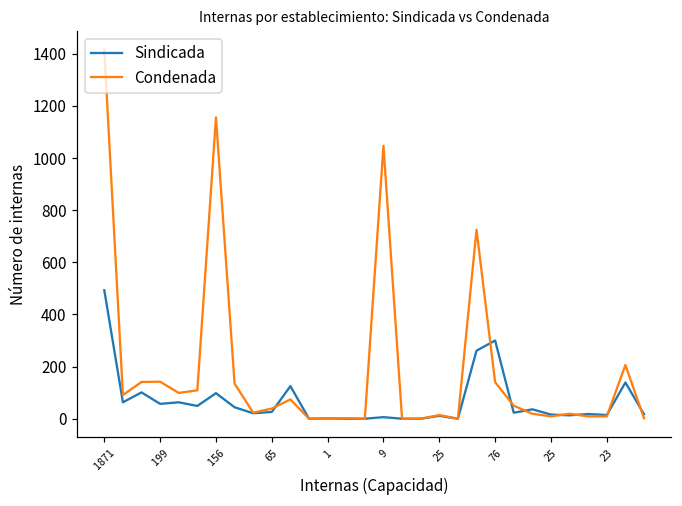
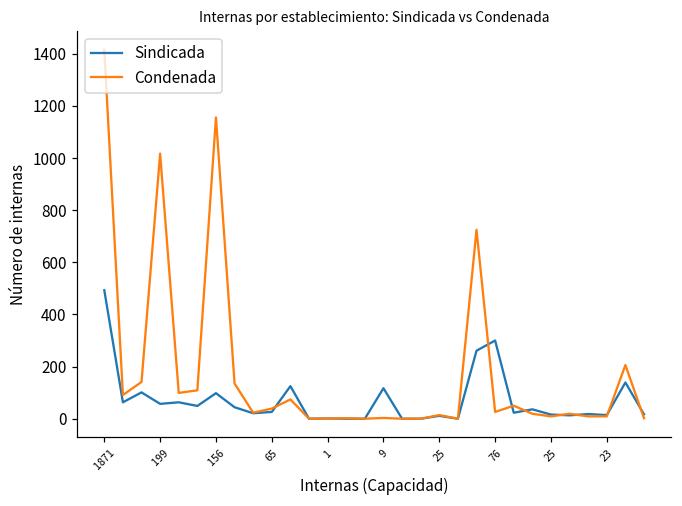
  {
    "Sindicada": {
      "1871": 490,
      "199": 60,
      "156": 100,
      "65": 30,
-     "9": 10,
+     "9": 120,
      "76": 300
    },
    "Condenada": {
-     "199": 140,
+     "199": 1020,
      "156": 1160,
      "65": 40,
-     "9": 1050,
-     "76": 140
+     "9": 0,
+     "76": 30
    }
  }
